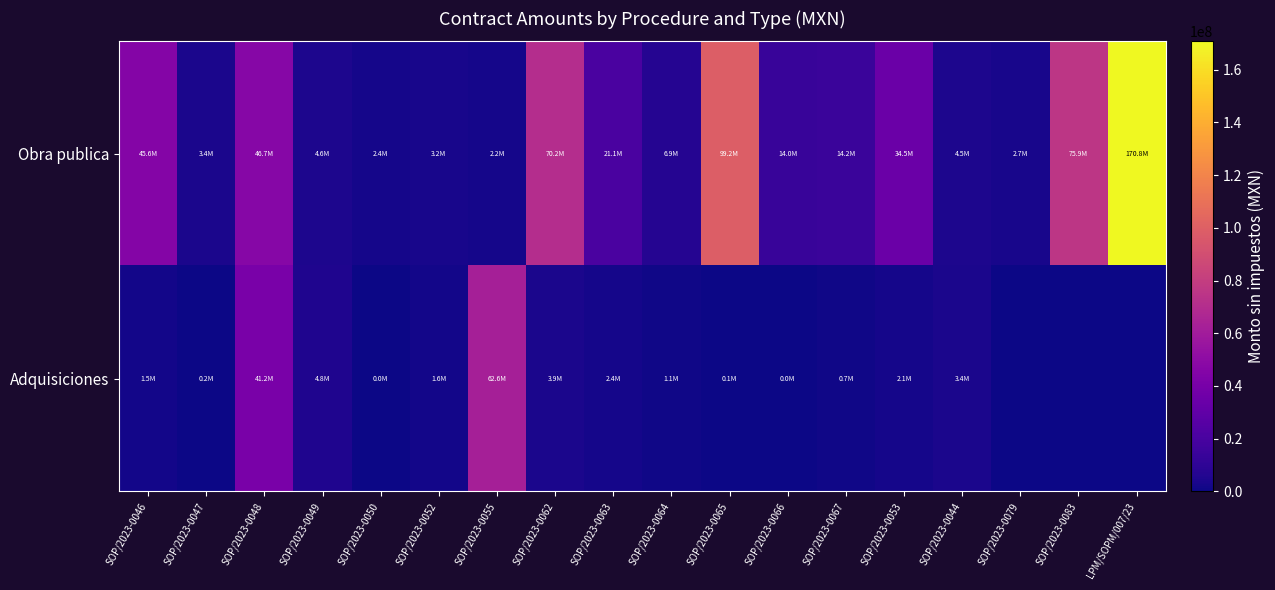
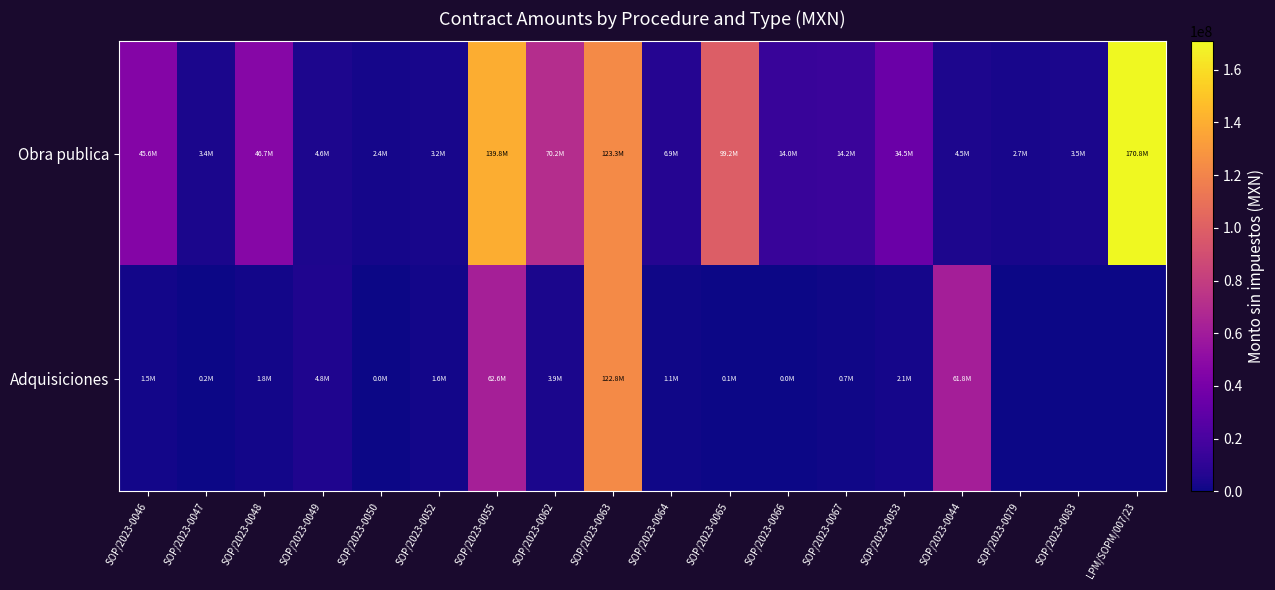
  {
    "Obra publica": {
      "SOP/2023-0046": "45.6M",
      "SOP/2023-0047": "3.4M",
      "SOP/2023-0048": "46.7M",
      "SOP/2023-0049": "4.6M",
      "SOP/2023-0050": "2.4M",
      "SOP/2023-0052": "3.2M",
-     "SOP/2023-0055": "2.2M",
+     "SOP/2023-0055": "139.8M",
      "SOP/2023-0062": "70.2M",
-     "SOP/2023-0063": "21.1M",
+     "SOP/2023-0063": "123.3M",
      "SOP/2023-0064": "6.9M",
      "SOP/2023-0065": "99.2M",
      "SOP/2023-0066": "14.0M",
      "SOP/2023-0067": "14.2M",
      "SOP/2023-0053": "34.5M",
      "SOP/2023-0044": "4.5M",
      "SOP/2023-0079": "2.7M",
-     "SOP/2023-0083": "75.9M",
+     "SOP/2023-0083": "3.5M",
      "LPM/SOPM/007/23": "170.8M"
    },
    "Adquisiciones": {
      "SOP/2023-0046": "1.5M",
      "SOP/2023-0047": "0.2M",
-     "SOP/2023-0048": "41.2M",
+     "SOP/2023-0048": "1.8M",
      "SOP/2023-0049": "4.8M",
      "SOP/2023-0050": "0.0M",
      "SOP/2023-0052": "1.6M",
      "SOP/2023-0055": "62.6M",
      "SOP/2023-0062": "3.9M",
-     "SOP/2023-0063": "2.4M",
+     "SOP/2023-0063": "122.8M",
      "SOP/2023-0064": "1.1M",
      "SOP/2023-0065": "0.1M",
      "SOP/2023-0066": "0.0M",
      "SOP/2023-0067": "0.7M",
      "SOP/2023-0053": "2.1M",
-     "SOP/2023-0044": "3.4M"
+     "SOP/2023-0044": "61.8M"
    }
  }
